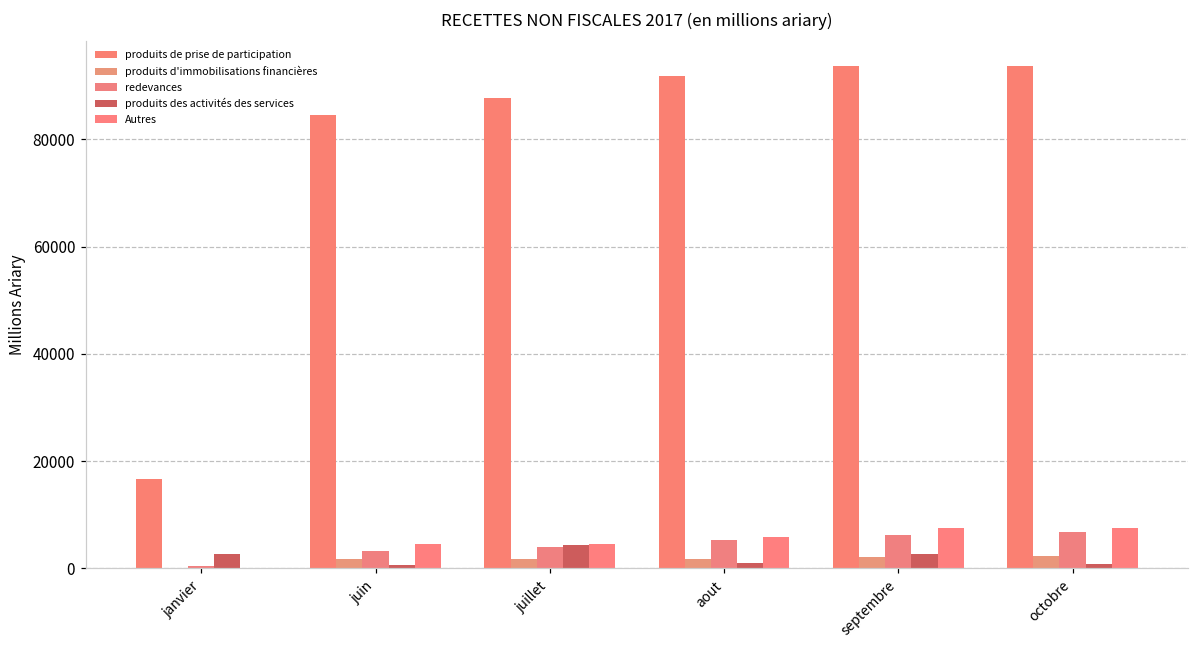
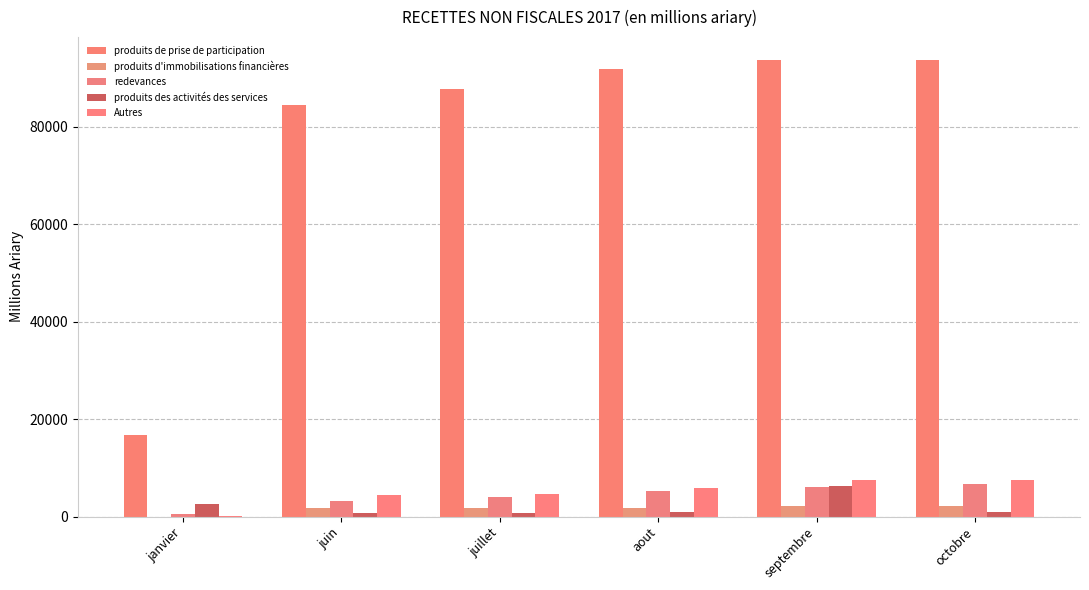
  {
    "produits des activités des services": {
      "janvier": 3000,
      "juin": 1000,
-     "juillet": 4000,
+     "juillet": 1000,
      "aout": 1000,
-     "septembre": 3000,
+     "septembre": 6000,
      "octobre": 1000
    }
  }
